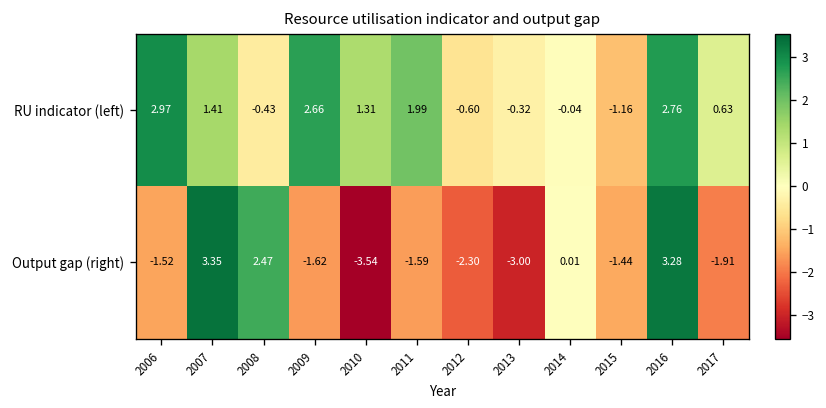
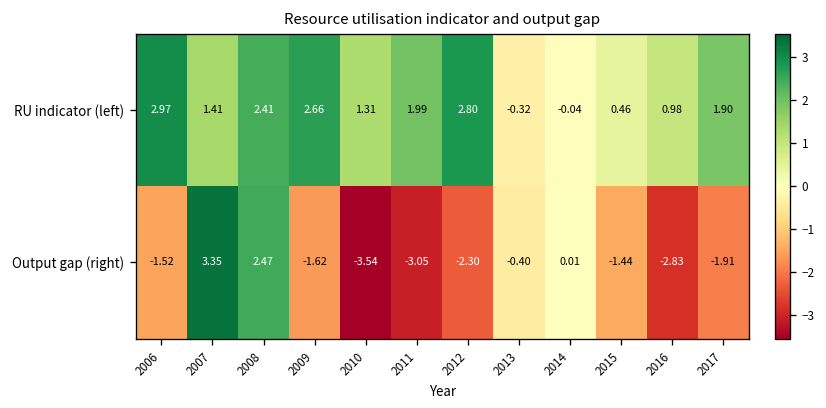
  {
    "RU indicator (left)": {
      "2006": 2.97,
      "2007": 1.41,
-     "2008": -0.43,
+     "2008": 2.41,
      "2009": 2.66,
      "2010": 1.31,
      "2011": 1.99,
-     "2012": -0.60,
+     "2012": 2.80,
      "2013": -0.32,
      "2014": -0.04,
-     "2015": -1.16,
-     "2016": 2.76,
-     "2017": 0.63
+     "2015": 0.46,
+     "2016": 0.98,
+     "2017": 1.90
    },
    "Output gap (right)": {
      "2006": -1.52,
      "2007": 3.35,
      "2008": 2.47,
      "2009": -1.62,
      "2010": -3.54,
-     "2011": -1.59,
+     "2011": -3.05,
      "2012": -2.30,
-     "2013": -3.00,
+     "2013": -0.40,
      "2014": 0.01,
      "2015": -1.44,
-     "2016": 3.28,
+     "2016": -2.83,
      "2017": -1.91
    }
  }
